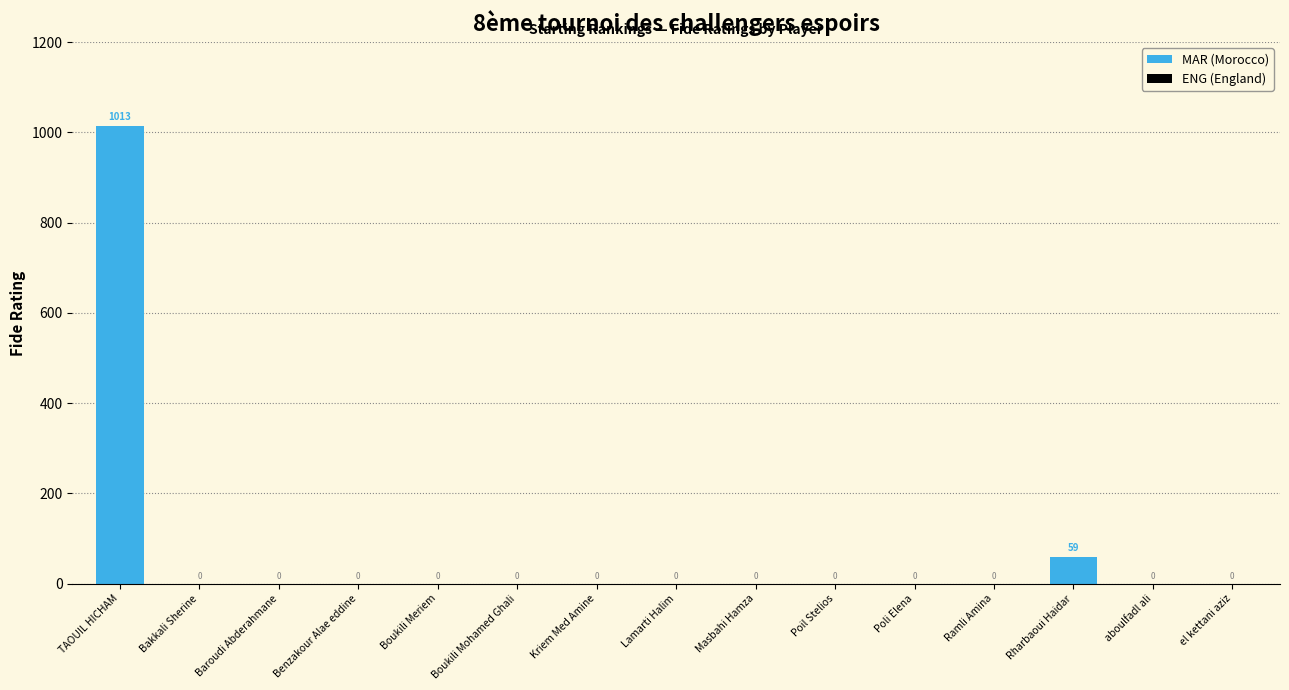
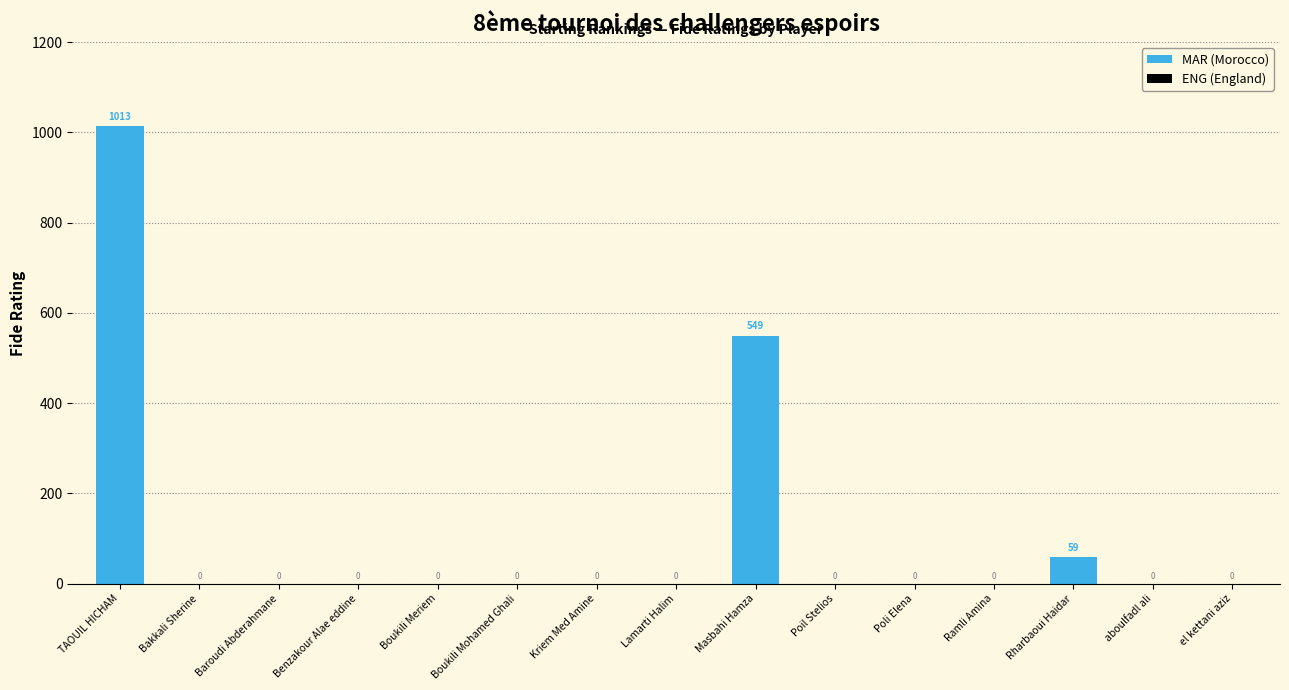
  {
    "TAOUIL HICHAM": 1013,
    "Bakkali Sherine": 0,
    "Baroudi Abderahmane": 0,
    "Benzakour Alae eddine": 0,
    "Boukili Meriem": 0,
    "Boukili Mohamed Ghali": 0,
    "Kriem Med Amine": 0,
    "Lamarti Halim": 0,
-   "Masbahi Hamza": 0,
+   "Masbahi Hamza": 549,
    "Poil Stelios": 0,
    "Poli Elena": 0,
    "Ramli Amina": 0,
    "Rharbaoui Haidar": 59,
    "aboulfadl ali": 0,
    "el kettani aziz": 0
  }
